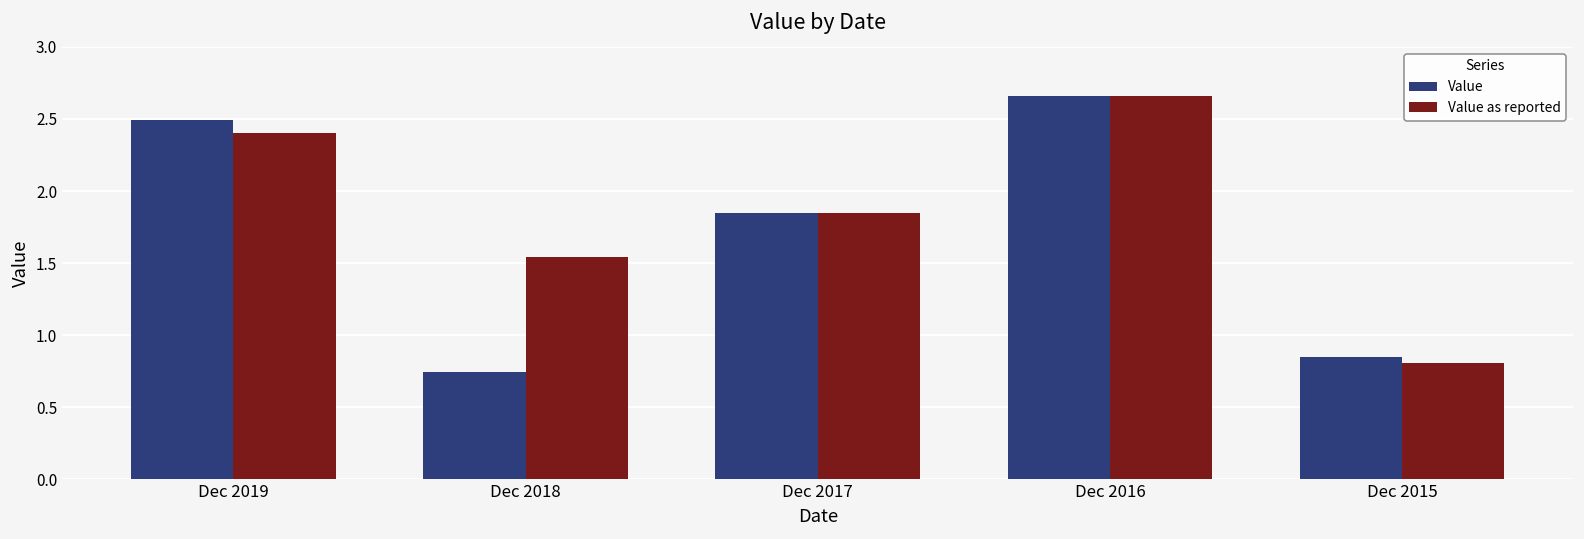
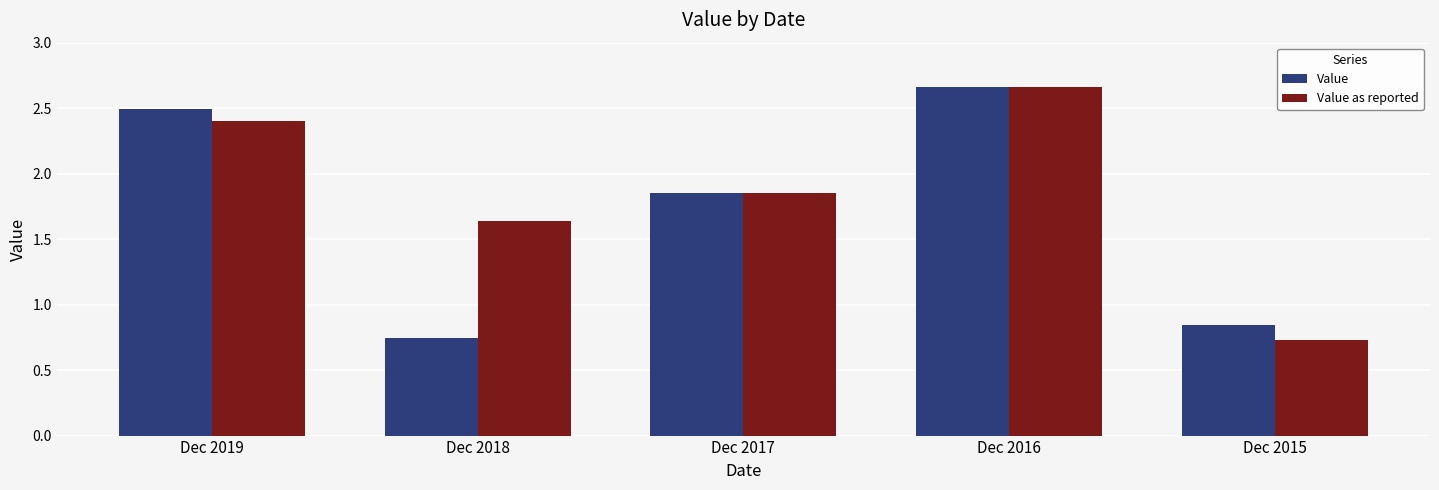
  {
    "Value": {
      "Dec 2019": 2.49,
      "Dec 2018": 0.74,
      "Dec 2017": 1.85,
      "Dec 2016": 2.66,
      "Dec 2015": 0.85
    },
    "Value as reported": {
      "Dec 2019": 2.41,
-     "Dec 2018": 1.54,
+     "Dec 2018": 1.64,
      "Dec 2017": 1.85,
      "Dec 2016": 2.66,
-     "Dec 2015": 0.80
+     "Dec 2015": 0.73
    }
  }
